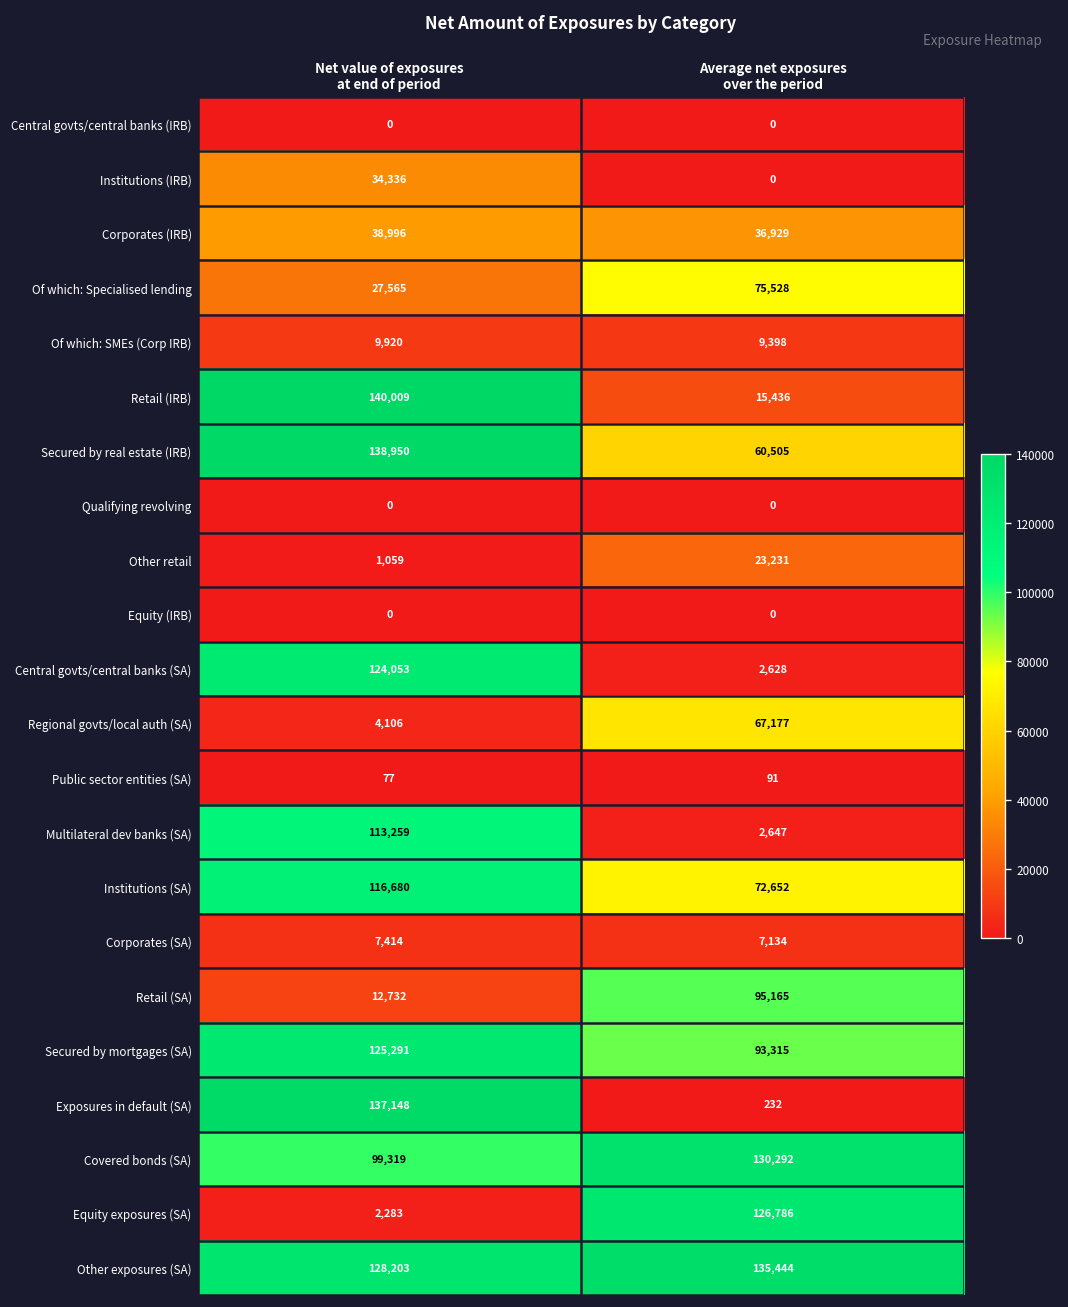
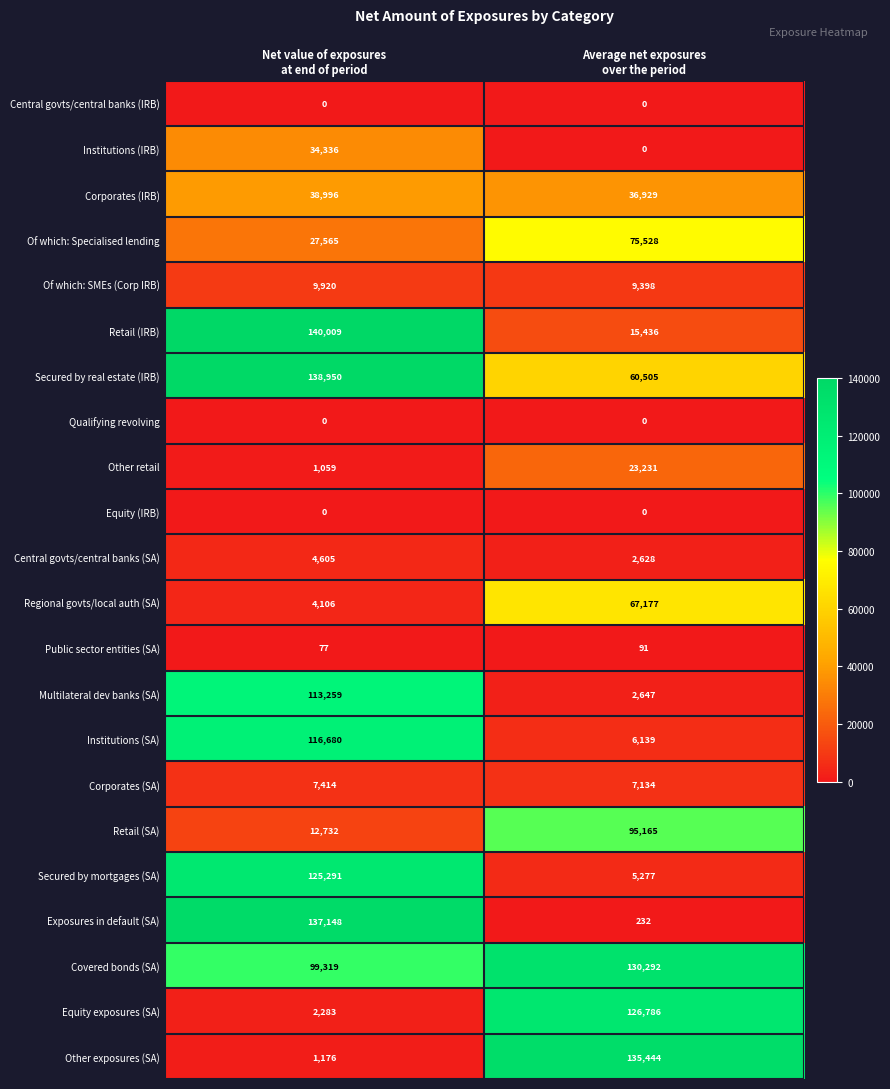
  {
    "Central govts/central banks (IRB)": {
      "Net value of exposures at end of period": "0",
      "Average net exposures over the period": "0"
    },
    "Institutions (IRB)": {
      "Net value of exposures at end of period": "34,336",
      "Average net exposures over the period": "0"
    },
    "Corporates (IRB)": {
      "Net value of exposures at end of period": "38,996",
      "Average net exposures over the period": "36,929"
    },
    "Of which: Specialised lending": {
      "Net value of exposures at end of period": "27,565",
      "Average net exposures over the period": "75,528"
    },
    "Of which: SMEs (Corp IRB)": {
      "Net value of exposures at end of period": "9,920",
      "Average net exposures over the period": "9,398"
    },
    "Retail (IRB)": {
      "Net value of exposures at end of period": "140,009",
      "Average net exposures over the period": "15,436"
    },
    "Secured by real estate (IRB)": {
      "Net value of exposures at end of period": "138,950",
      "Average net exposures over the period": "60,505"
    },
    "Qualifying revolving": {
      "Net value of exposures at end of period": "0",
      "Average net exposures over the period": "0"
    },
    "Other retail": {
      "Net value of exposures at end of period": "1,059",
      "Average net exposures over the period": "23,231"
    },
    "Equity (IRB)": {
      "Net value of exposures at end of period": "0",
      "Average net exposures over the period": "0"
    },
    "Central govts/central banks (SA)": {
-     "Net value of exposures at end of period": "124,053",
+     "Net value of exposures at end of period": "4,605",
      "Average net exposures over the period": "2,628"
    },
    "Regional govts/local auth (SA)": {
      "Net value of exposures at end of period": "4,106",
      "Average net exposures over the period": "67,177"
    },
    "Public sector entities (SA)": {
      "Net value of exposures at end of period": "77",
      "Average net exposures over the period": "91"
    },
    "Multilateral dev banks (SA)": {
      "Net value of exposures at end of period": "113,259",
      "Average net exposures over the period": "2,647"
    },
    "Institutions (SA)": {
      "Net value of exposures at end of period": "116,680",
-     "Average net exposures over the period": "72,652"
+     "Average net exposures over the period": "6,139"
    },
    "Corporates (SA)": {
      "Net value of exposures at end of period": "7,414",
      "Average net exposures over the period": "7,134"
    },
    "Retail (SA)": {
      "Net value of exposures at end of period": "12,732",
      "Average net exposures over the period": "95,165"
    },
    "Secured by mortgages (SA)": {
      "Net value of exposures at end of period": "125,291",
-     "Average net exposures over the period": "93,315"
+     "Average net exposures over the period": "5,277"
    },
    "Exposures in default (SA)": {
      "Net value of exposures at end of period": "137,148",
      "Average net exposures over the period": "232"
    },
    "Covered bonds (SA)": {
      "Net value of exposures at end of period": "99,319",
      "Average net exposures over the period": "130,292"
    },
    "Equity exposures (SA)": {
      "Net value of exposures at end of period": "2,283",
      "Average net exposures over the period": "126,786"
    },
    "Other exposures (SA)": {
-     "Net value of exposures at end of period": "128,203",
+     "Net value of exposures at end of period": "1,176",
      "Average net exposures over the period": "135,444"
    }
  }
